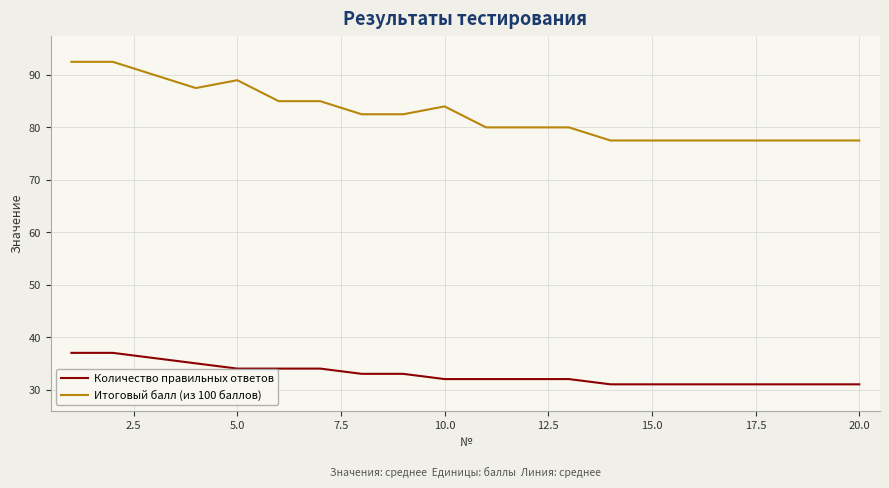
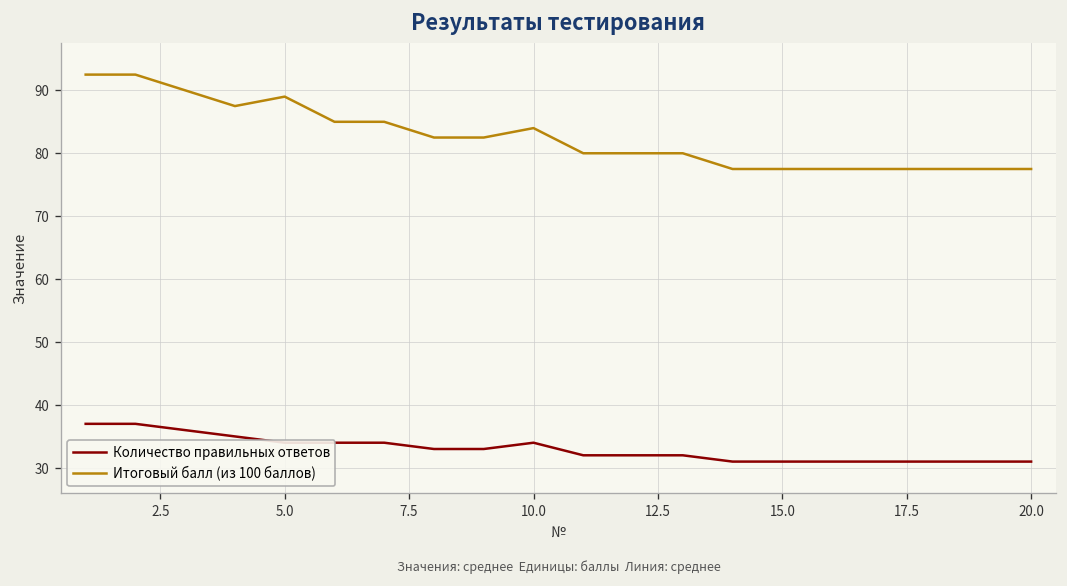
  {
    "Количество правильных ответов": {
      "5.0": 34,
-     "10.0": 32,
+     "10.0": 34,
      "15.0": 31,
      "20.0": 31
    },
    "Итоговый балл (из 100 баллов)": {
      "5.0": 89,
      "10.0": 84,
      "15.0": 78,
      "20.0": 78
    }
  }
